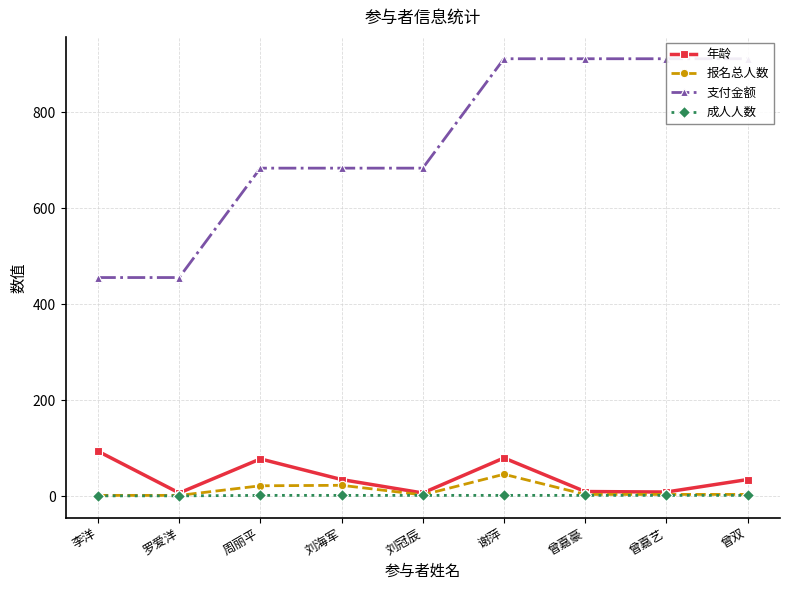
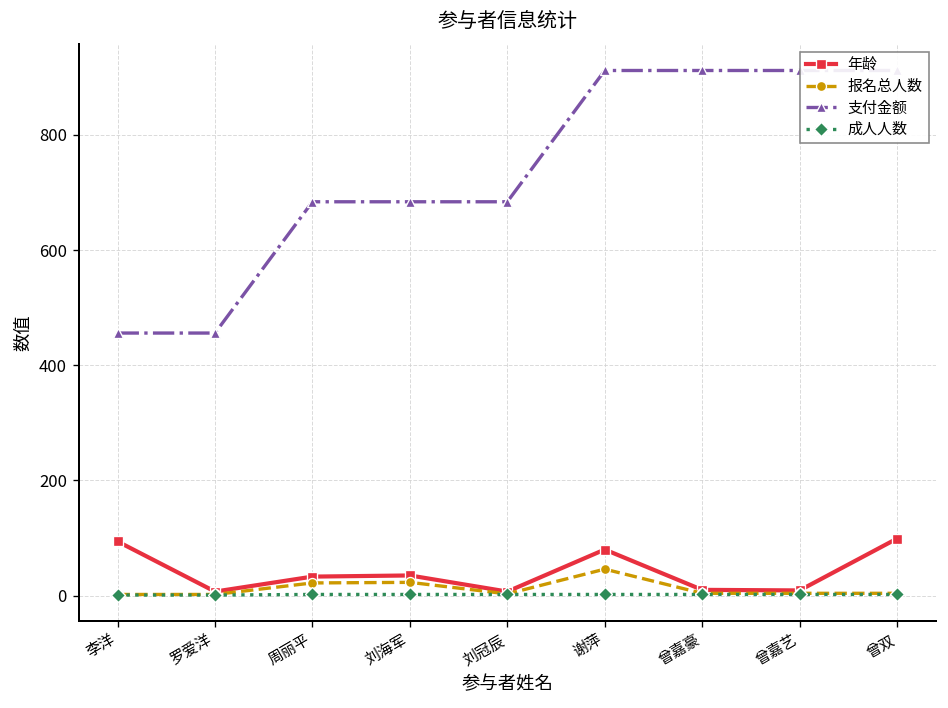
  {
    "年龄": {
      "李洋": 90,
-     "周丽平": 80,
+     "周丽平": 30,
      "刘海军": 40,
      "谢萍": 80,
      "曾嘉豪": 10,
-     "曾双": 40
+     "曾双": 100
    },
    "报名总人数": {
      "周丽平": 20,
      "刘海军": 20,
      "谢萍": 50
    },
    "支付金额": {
      "李洋": 460,
      "罗爱洋": 460,
      "周丽平": 680,
      "刘海军": 680,
      "刘冠辰": 680,
      "谢萍": 910,
      "曾嘉豪": 910
    },
    "成人人数": {
      "周丽平": 0,
      "刘海军": 0,
      "谢萍": 0
    }
  }
